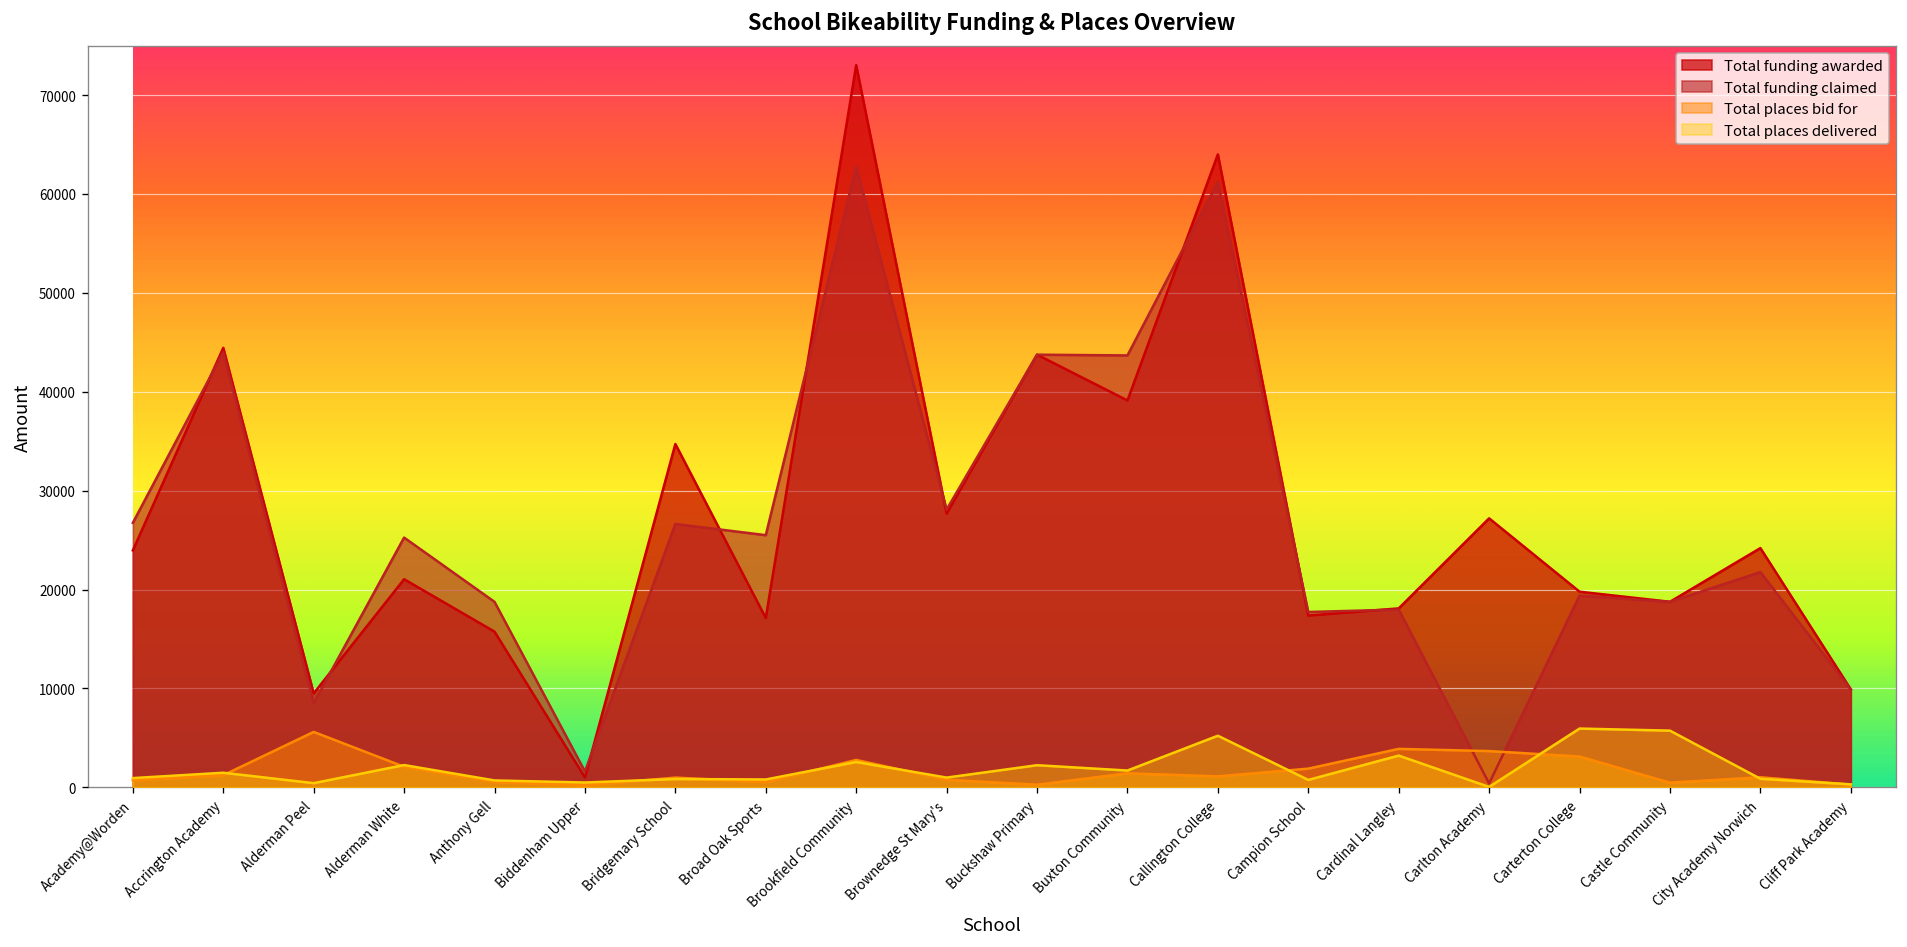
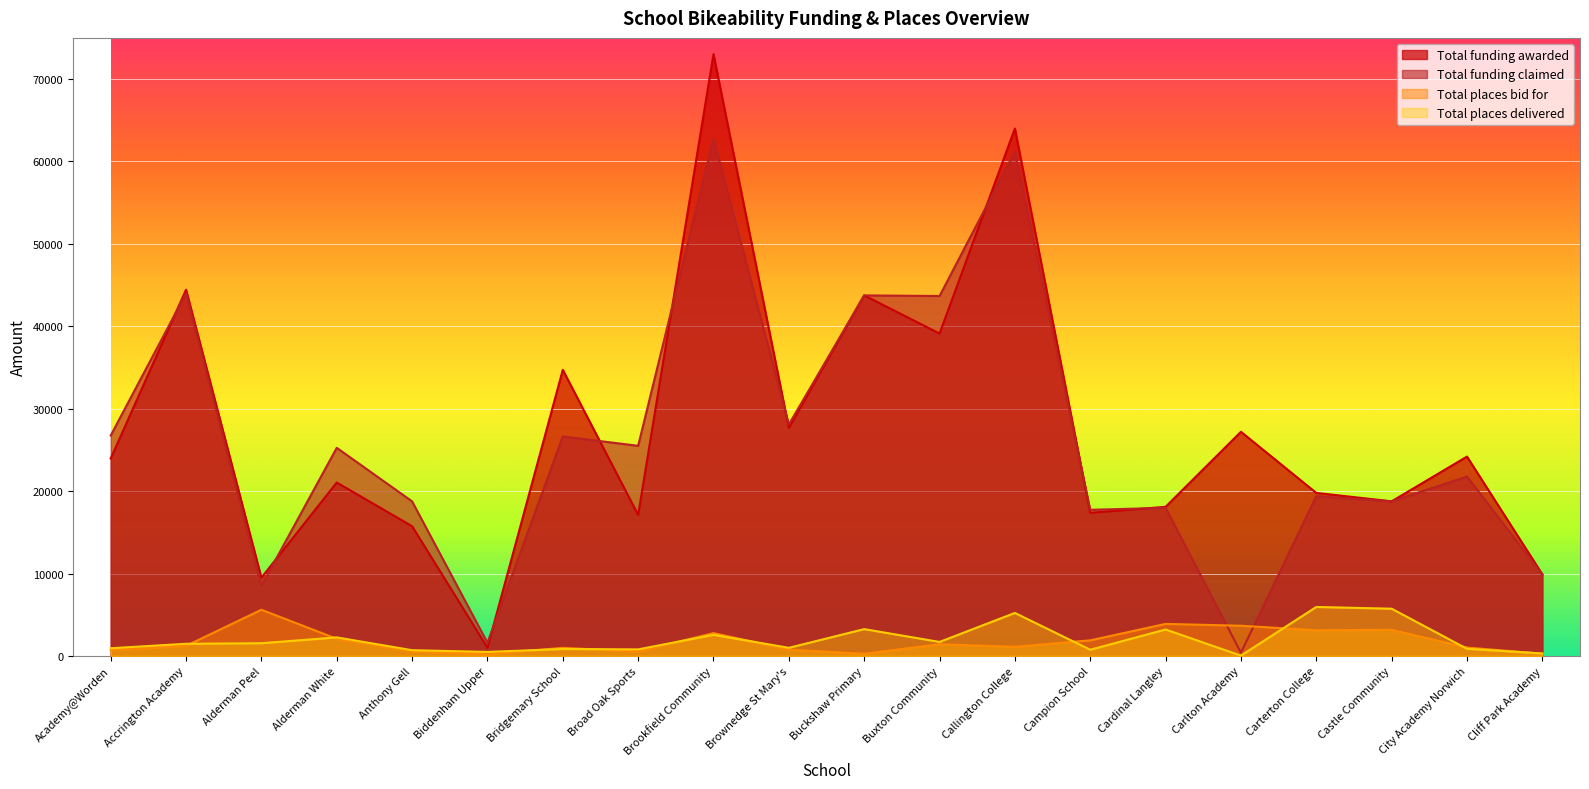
  {
    "Total places bid for": {
      "Alderman Peel": 6000,
      "Buckshaw Primary": 0,
      "Callington College": 1000,
      "Campion School": 2000,
      "Cardinal Langley": 4000,
      "Carlton Academy": 4000,
      "Carterton College": 3000,
-     "Castle Community": 0
+     "Castle Community": 3000
    },
    "Total places delivered": {
-     "Alderman Peel": 0,
-     "Buckshaw Primary": 2000,
+     "Alderman Peel": 2000,
+     "Buckshaw Primary": 3000,
      "Callington College": 5000,
      "Campion School": 1000,
      "Cardinal Langley": 3000,
      "Carlton Academy": 0,
      "Carterton College": 6000,
      "Castle Community": 6000
    }
  }
